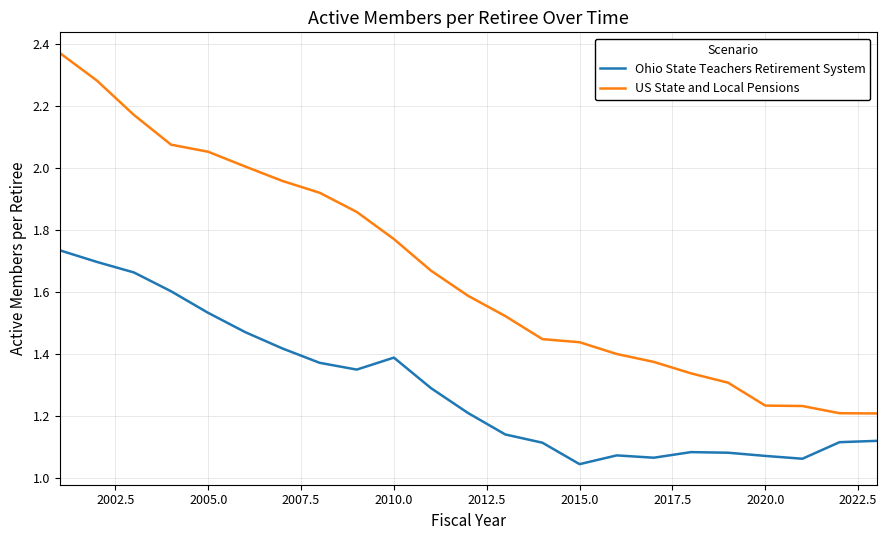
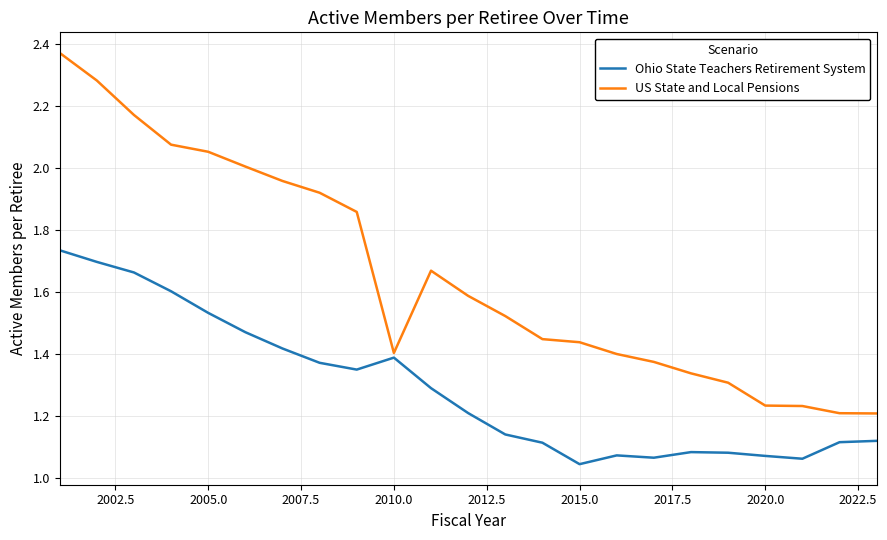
  {
    "Ohio State Teachers Retirement System": {
      "2005.0": 1.53,
      "2010.0": 1.39,
      "2015.0": 1.04,
      "2020.0": 1.07
    },
    "US State and Local Pensions": {
      "2005.0": 2.05,
-     "2010.0": 1.77,
+     "2010.0": 1.40,
      "2015.0": 1.44,
      "2020.0": 1.23
    }
  }
